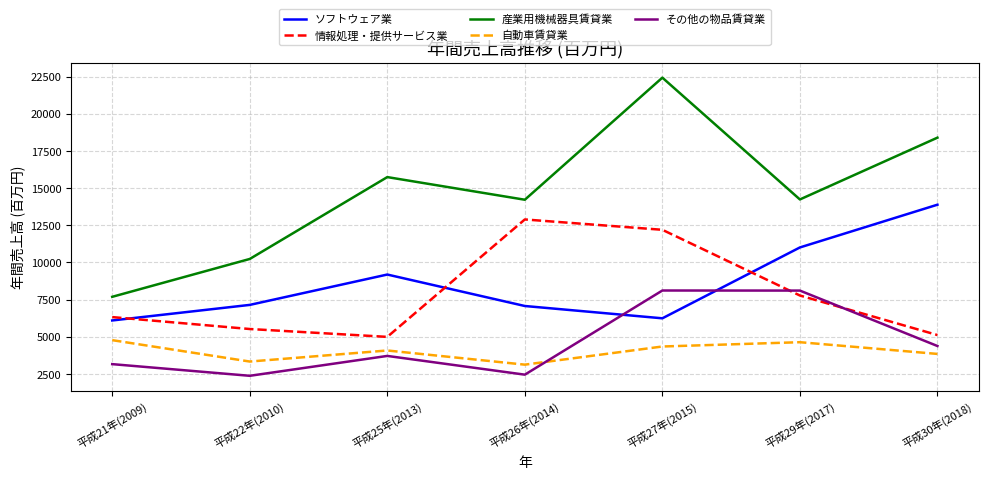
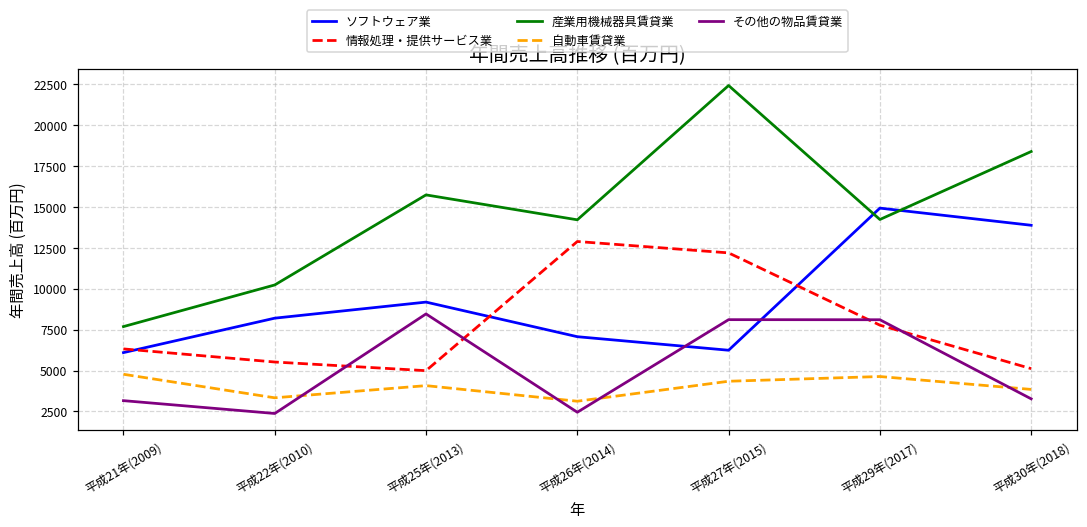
  {
    "ソフトウェア業": {
      "平成21年(2009)": 6100,
-     "平成22年(2010)": 7100,
+     "平成22年(2010)": 8200,
      "平成25年(2013)": 9200,
      "平成26年(2014)": 7100,
      "平成27年(2015)": 6200,
-     "平成29年(2017)": 11000,
+     "平成29年(2017)": 14900,
      "平成30年(2018)": 13900
    },
    "情報処理・提供サービス業": {
      "平成21年(2009)": 6300,
      "平成22年(2010)": 5500,
      "平成25年(2013)": 5000,
      "平成26年(2014)": 12900,
      "平成27年(2015)": 12200,
      "平成29年(2017)": 7800,
      "平成30年(2018)": 5100
    },
    "産業用機械器具賃貸業": {
      "平成21年(2009)": 7700,
      "平成22年(2010)": 10200,
      "平成25年(2013)": 15700,
      "平成26年(2014)": 14200,
      "平成27年(2015)": 22400,
      "平成29年(2017)": 14200,
      "平成30年(2018)": 18400
    },
    "自動車賃貸業": {
      "平成21年(2009)": 4800,
      "平成22年(2010)": 3300,
      "平成25年(2013)": 4100,
      "平成26年(2014)": 3100,
      "平成27年(2015)": 4300,
      "平成29年(2017)": 4600,
      "平成30年(2018)": 3800
    },
    "その他の物品賃貸業": {
      "平成21年(2009)": 3200,
      "平成22年(2010)": 2400,
-     "平成25年(2013)": 3700,
+     "平成25年(2013)": 8500,
      "平成26年(2014)": 2500,
      "平成27年(2015)": 8100,
      "平成29年(2017)": 8100,
-     "平成30年(2018)": 4400
+     "平成30年(2018)": 3300
    }
  }
